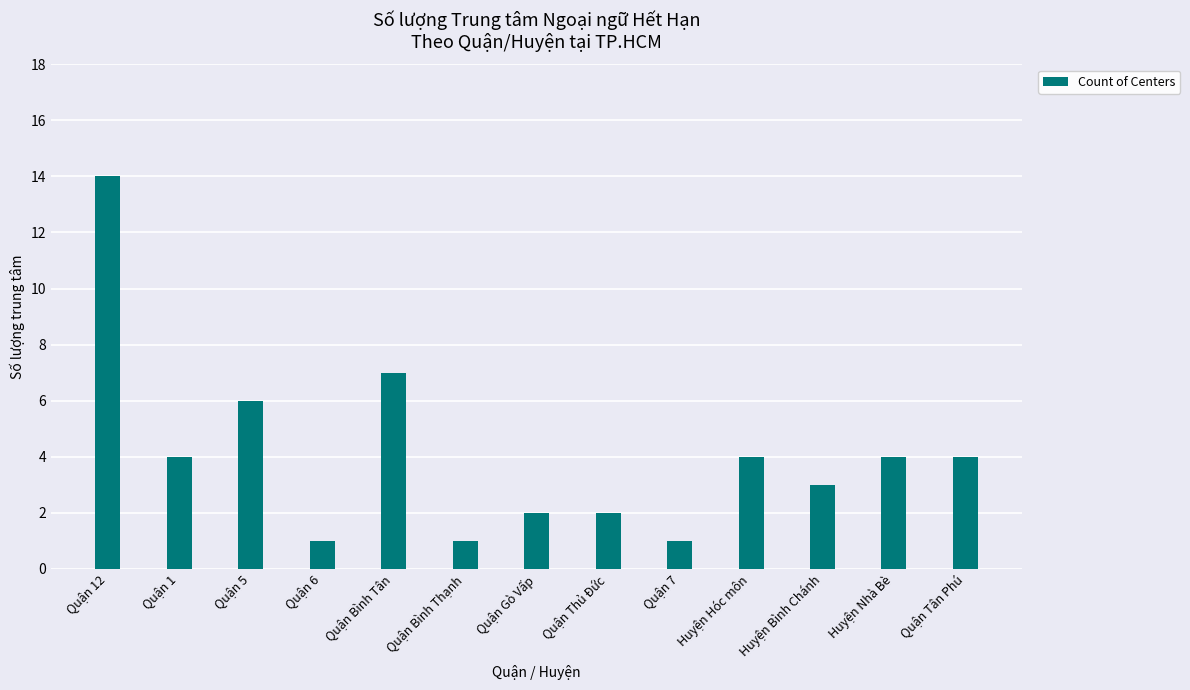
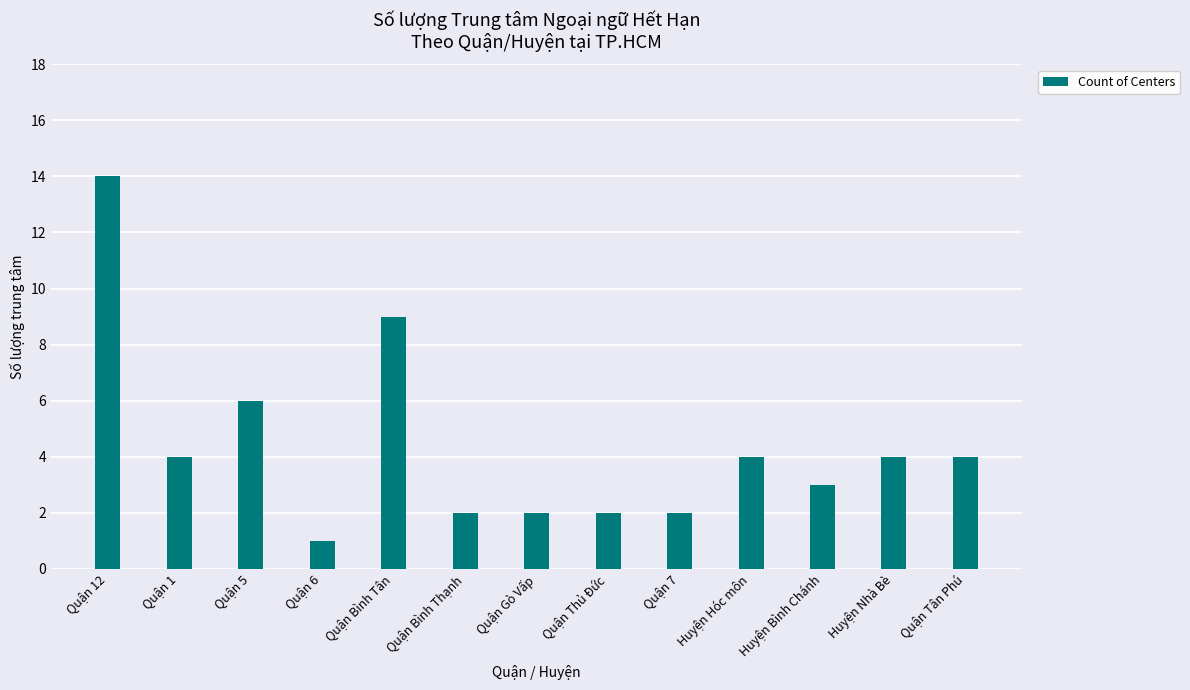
  {
    "Quận 12": 14,
    "Quận 1": 4,
    "Quận 5": 6,
    "Quận 6": 1,
-   "Quận Bình Tân": 7,
-   "Quận Bình Thạnh": 1,
+   "Quận Bình Tân": 9,
+   "Quận Bình Thạnh": 2,
    "Quận Gò Vấp": 2,
    "Quận Thủ Đức": 2,
-   "Quận 7": 1,
+   "Quận 7": 2,
    "Huyện Hóc môn": 4,
    "Huyện Bình Chánh": 3,
    "Huyện Nhà Bè": 4,
    "Quận Tân Phú": 4
  }
